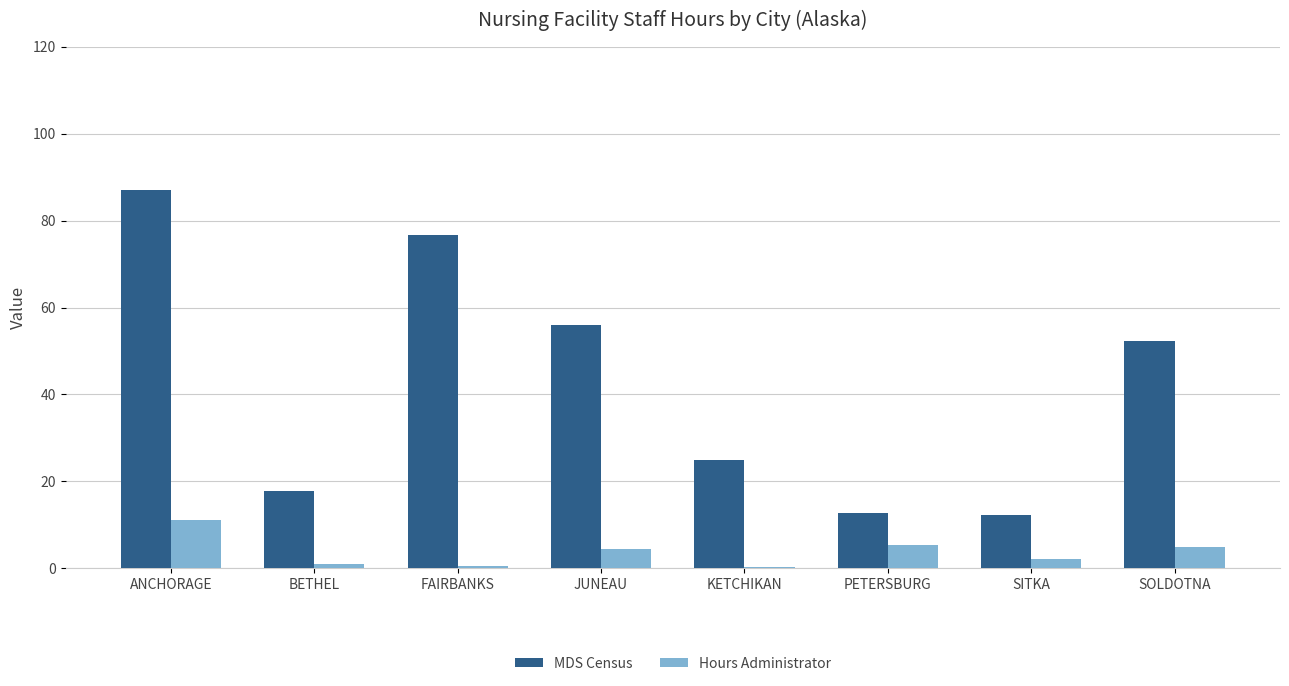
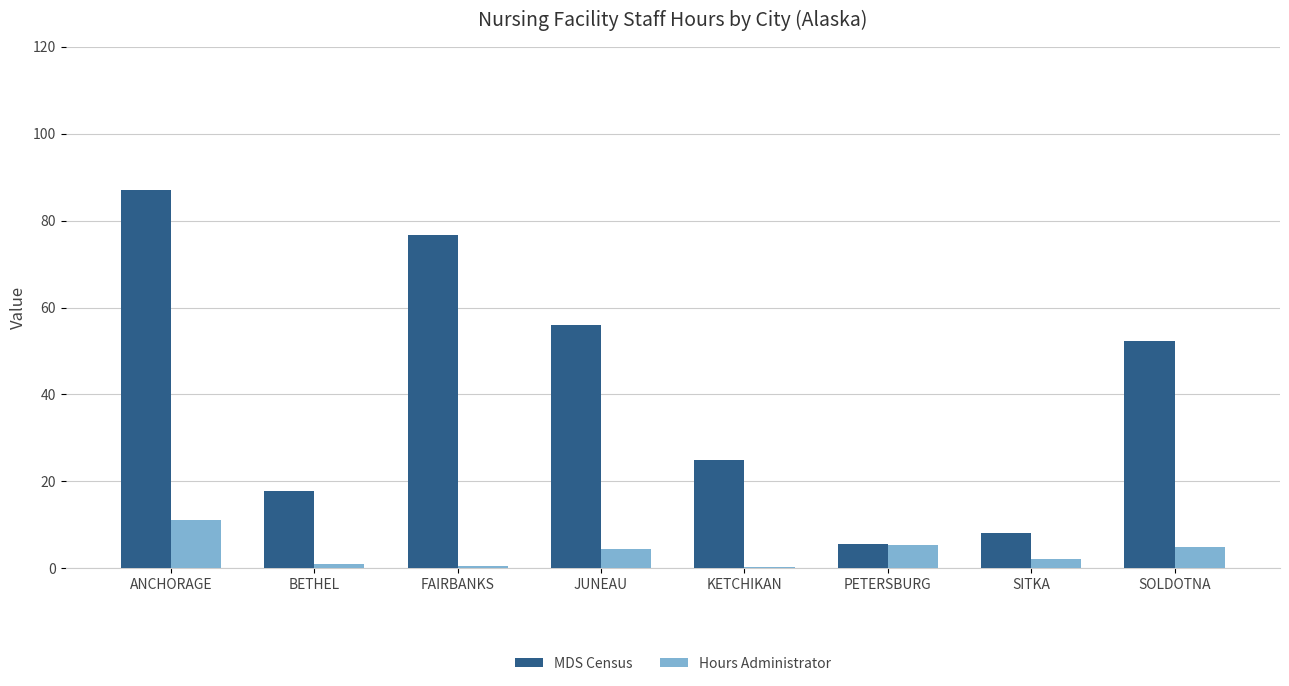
  {
    "MDS Census": {
      "ANCHORAGE": 87,
      "BETHEL": 18,
      "FAIRBANKS": 77,
      "JUNEAU": 56,
      "KETCHIKAN": 25,
-     "PETERSBURG": 13,
-     "SITKA": 12,
+     "PETERSBURG": 6,
+     "SITKA": 8,
      "SOLDOTNA": 52
    },
    "Hours Administrator": {
      "ANCHORAGE": 11,
      "BETHEL": 1,
      "JUNEAU": 4,
      "PETERSBURG": 5,
      "SITKA": 2,
      "SOLDOTNA": 5
    }
  }
